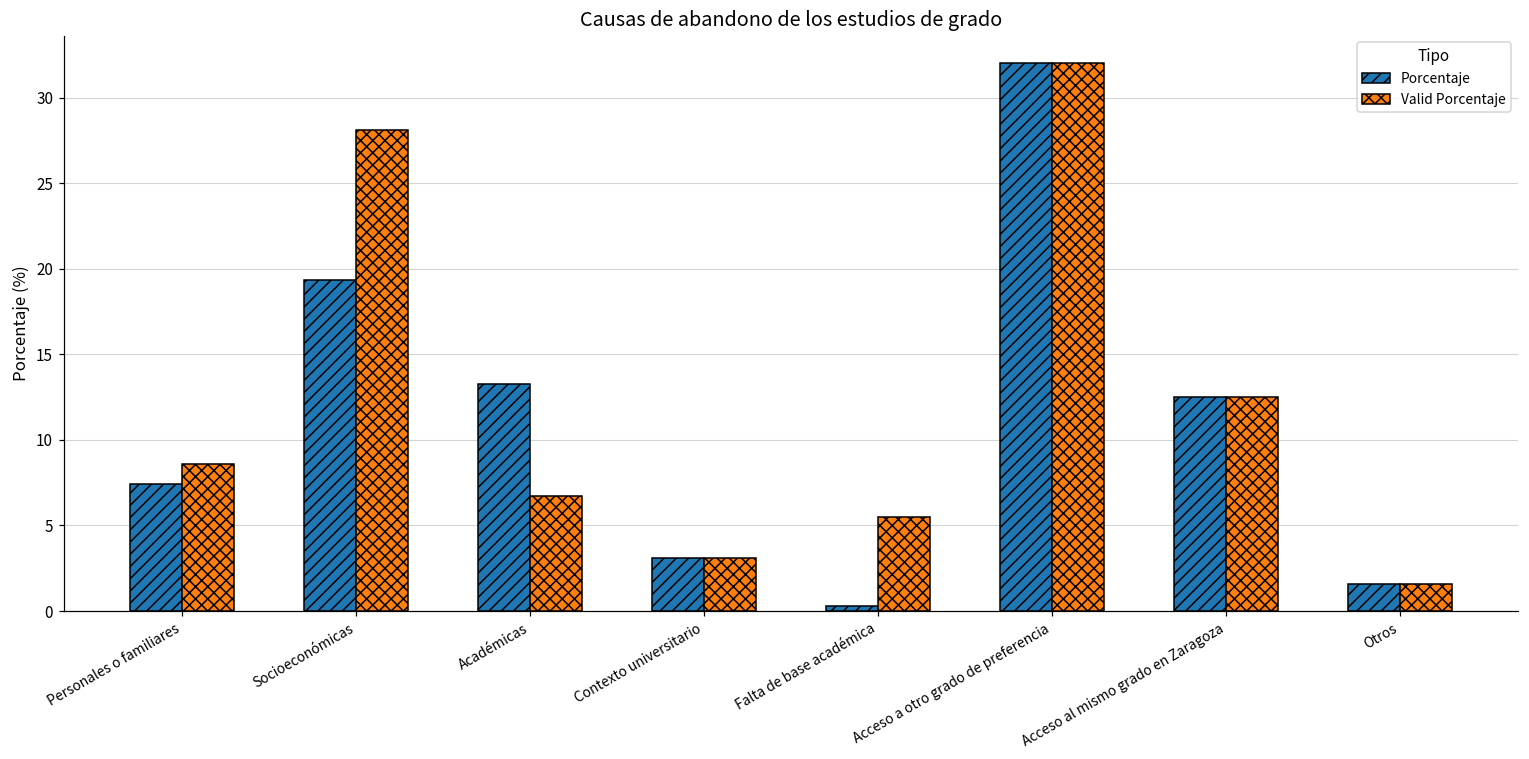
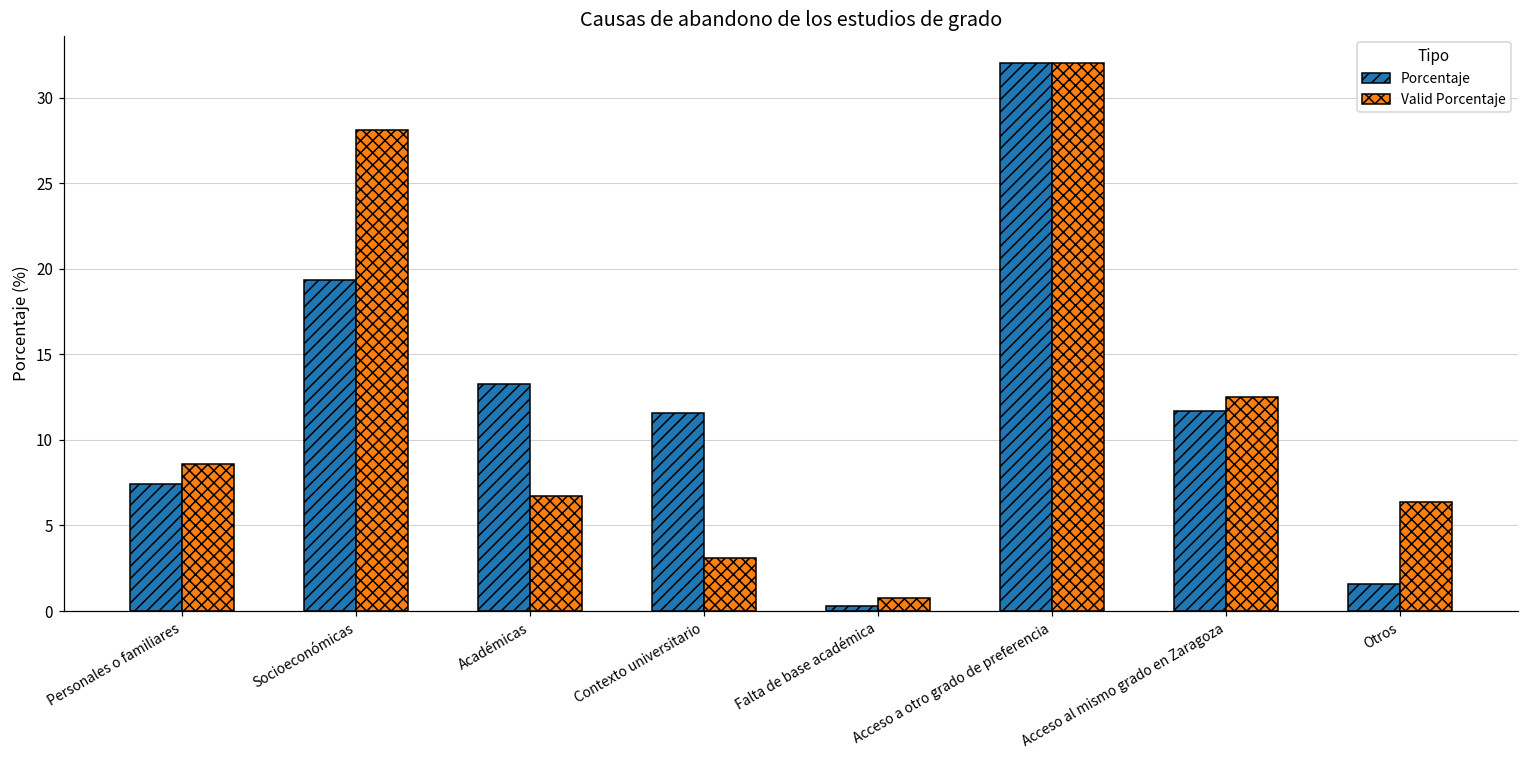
  {
    "Porcentaje": {
      "Personales o familiares": 7.4,
      "Socioeconómicas": 19.3,
      "Académicas": 13.3,
-     "Contexto universitario": 3.1,
+     "Contexto universitario": 11.6,
      "Falta de base académica": 0.3,
      "Acceso a otro grado de preferencia": 32.0,
-     "Acceso al mismo grado en Zaragoza": 12.5,
+     "Acceso al mismo grado en Zaragoza": 11.7,
      "Otros": 1.6
    },
    "Valid Porcentaje": {
      "Personales o familiares": 8.6,
      "Socioeconómicas": 28.1,
      "Académicas": 6.7,
      "Contexto universitario": 3.1,
-     "Falta de base académica": 5.5,
+     "Falta de base académica": 0.8,
      "Acceso a otro grado de preferencia": 32.0,
      "Acceso al mismo grado en Zaragoza": 12.5,
-     "Otros": 1.6
+     "Otros": 6.4
    }
  }
